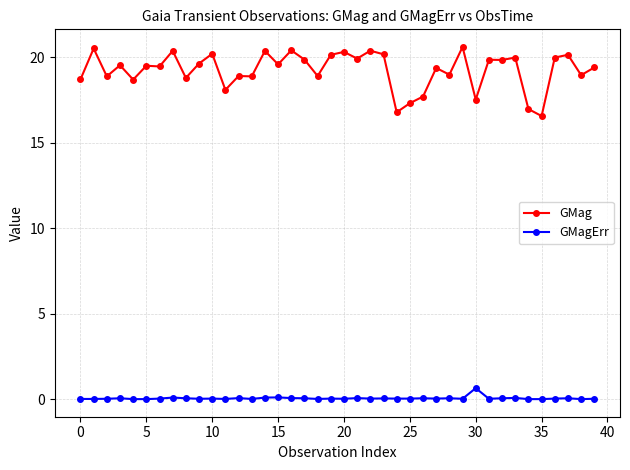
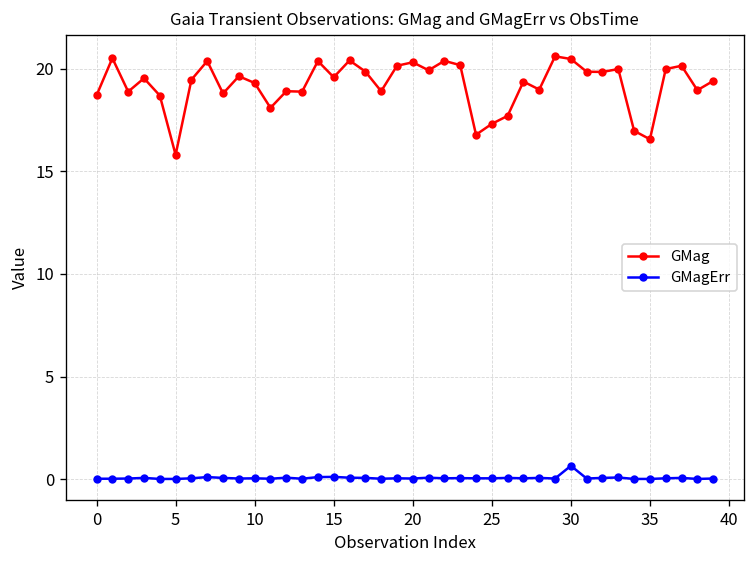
  {
    "GMag": {
      "0": 18.7,
-     "5": 19.5,
-     "10": 20.2,
+     "5": 15.8,
+     "10": 19.3,
      "15": 19.6,
      "20": 20.3,
      "25": 17.3,
-     "30": 17.5,
+     "30": 20.5,
      "35": 16.6
    },
    "GMagErr": {
      "0": 0.0,
      "5": 0.0,
      "10": 0.0,
      "15": 0.1,
      "20": 0.0,
      "25": 0.0,
      "30": 0.7,
      "35": 0.0
    }
  }
